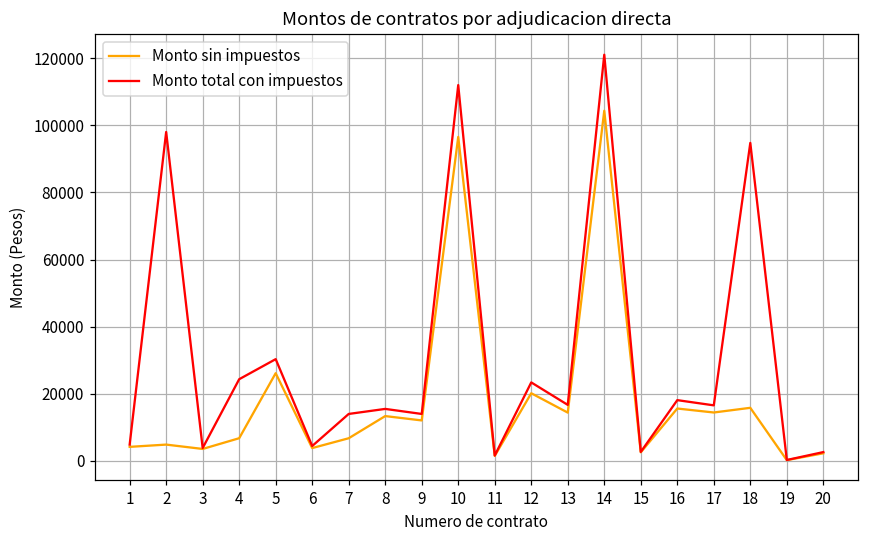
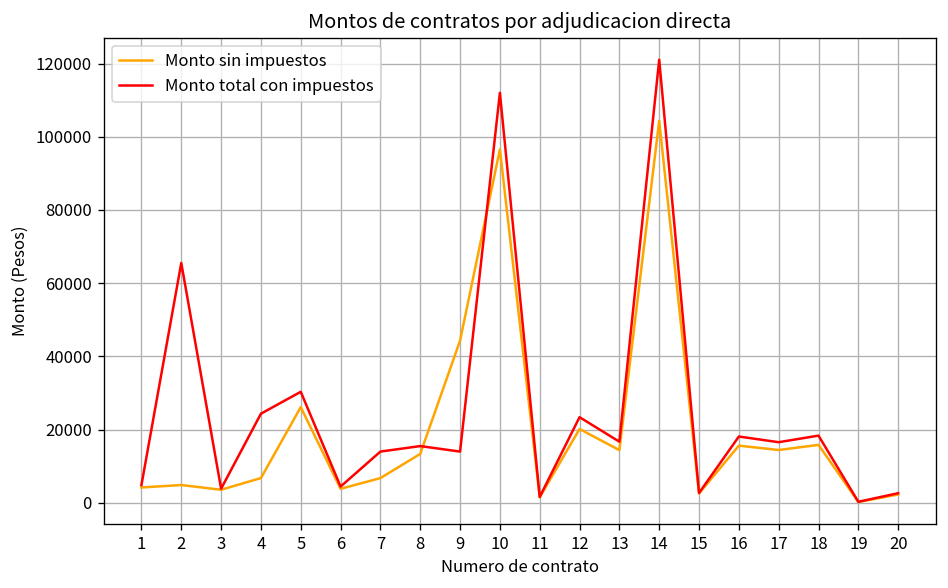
  {
    "Monto sin impuestos": {
      "2": 5000,
      "4": 7000,
      "5": 26000,
      "7": 7000,
      "8": 13000,
-     "9": 12000,
+     "9": 44000,
      "10": 97000,
      "12": 20000,
      "13": 14000,
      "14": 104000,
      "16": 16000,
      "17": 14000,
      "18": 16000
    },
    "Monto total con impuestos": {
-     "2": 98000,
+     "2": 66000,
      "4": 24000,
      "5": 30000,
      "7": 14000,
      "8": 15000,
      "9": 14000,
      "10": 112000,
      "12": 23000,
      "13": 17000,
      "14": 121000,
      "16": 18000,
      "17": 17000,
-     "18": 95000
+     "18": 18000
    }
  }
